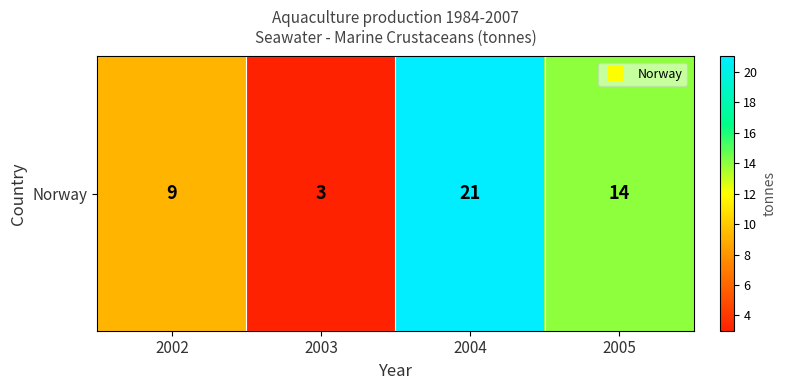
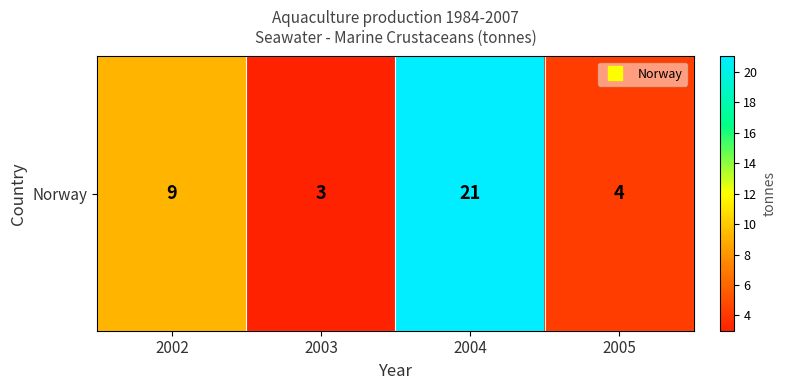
  {
    "Norway": {
      "2002": 9,
      "2003": 3,
      "2004": 21,
-     "2005": 14
+     "2005": 4
    }
  }
